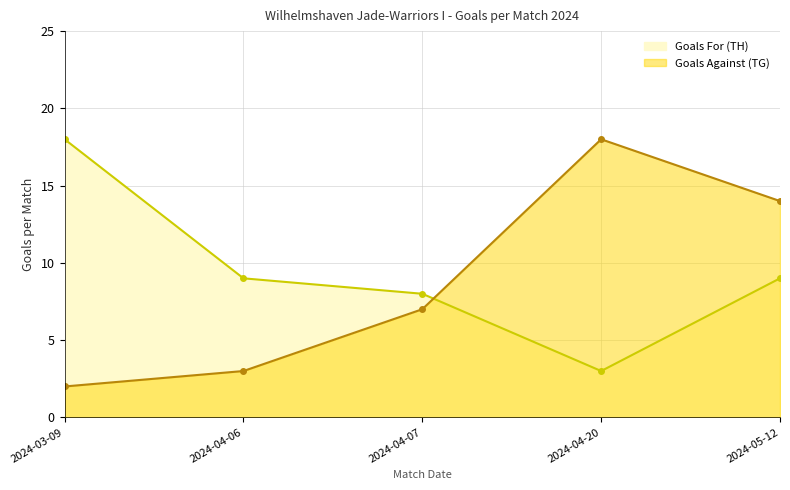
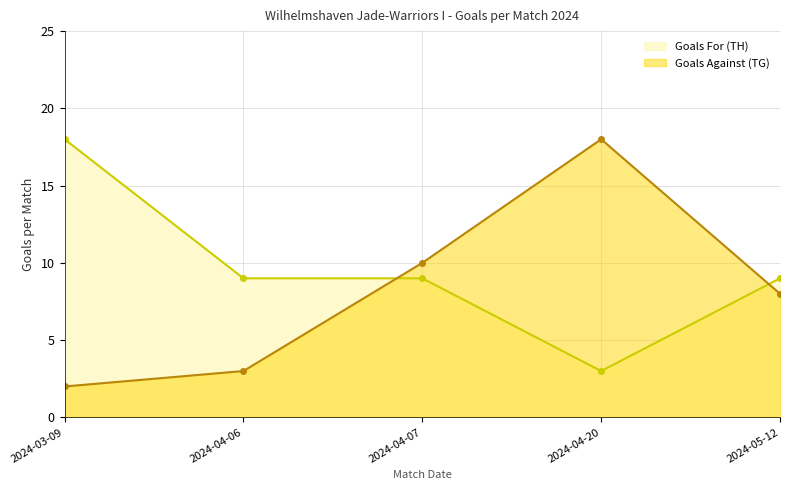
  {
    "Goals For (TH)": {
      "2024-03-09": 18,
      "2024-04-06": 9,
-     "2024-04-07": 8,
+     "2024-04-07": 9,
      "2024-04-20": 3,
      "2024-05-12": 9
    },
    "Goals Against (TG)": {
      "2024-03-09": 2,
      "2024-04-06": 3,
-     "2024-04-07": 7,
+     "2024-04-07": 10,
      "2024-04-20": 18,
-     "2024-05-12": 14
+     "2024-05-12": 8
    }
  }
